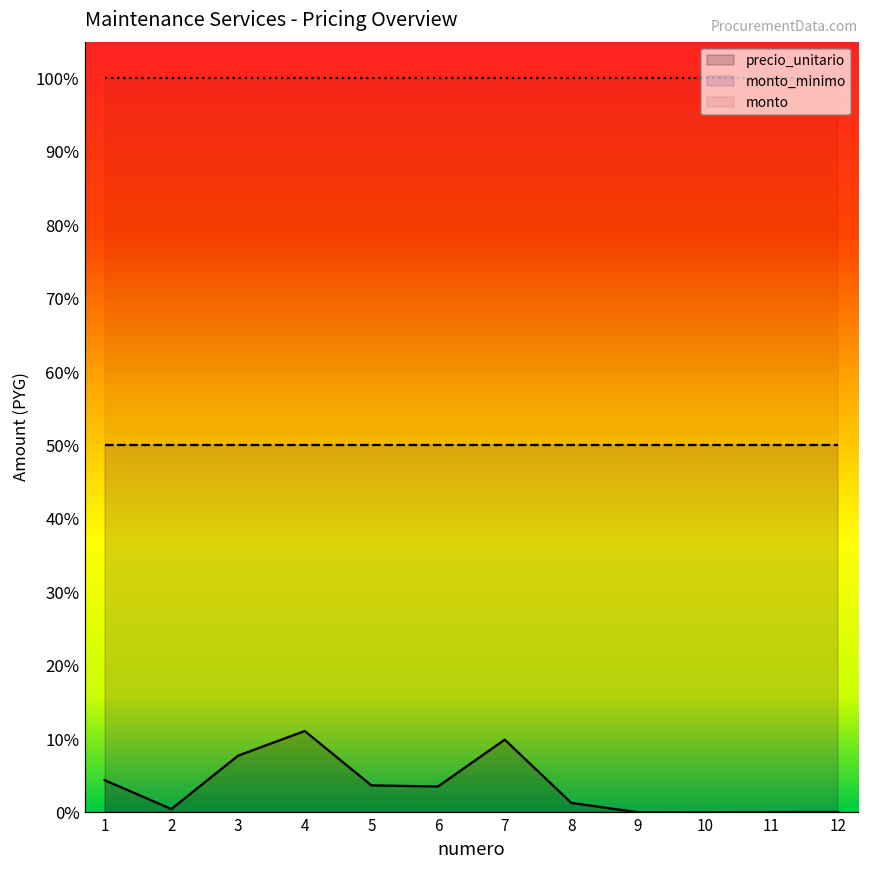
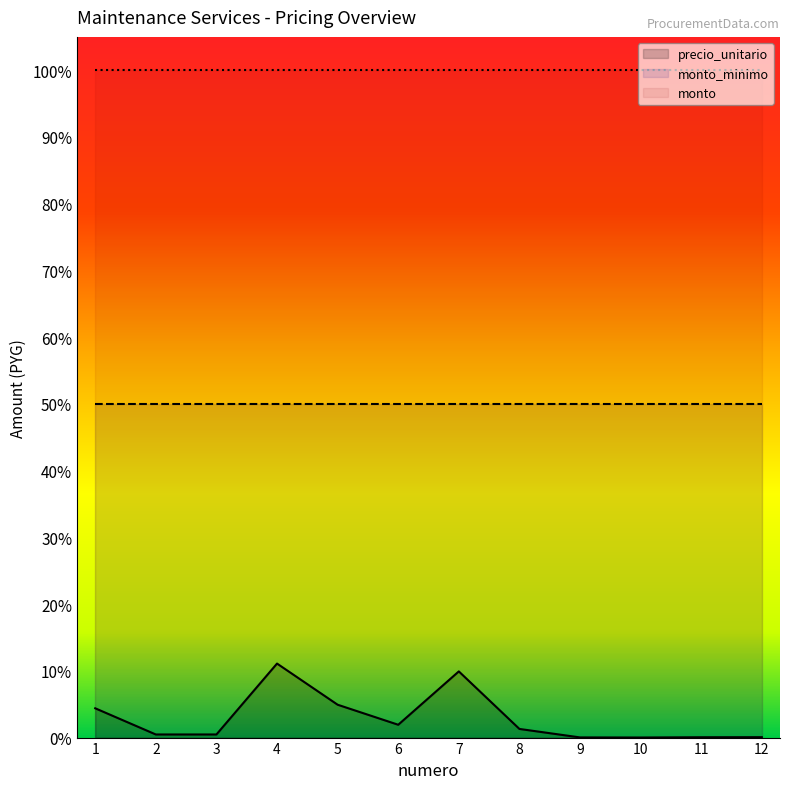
  {
    "precio_unitario": {
      "1": "4%",
      "2": "0%",
-     "3": "8%",
+     "3": "0%",
      "4": "11%",
-     "5": "4%",
-     "6": "4%",
+     "5": "5%",
+     "6": "2%",
      "7": "10%",
      "8": "1%",
      "9": "0%",
      "10": "0%",
      "11": "0%",
      "12": "0%"
    }
  }
